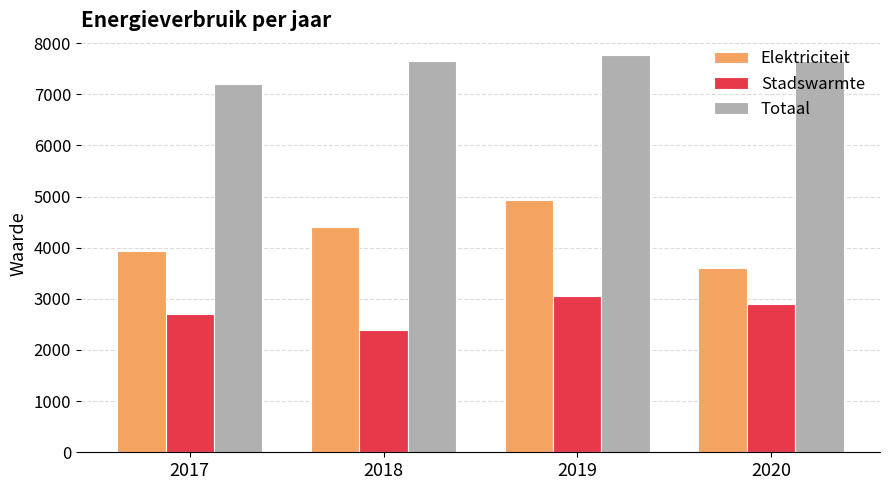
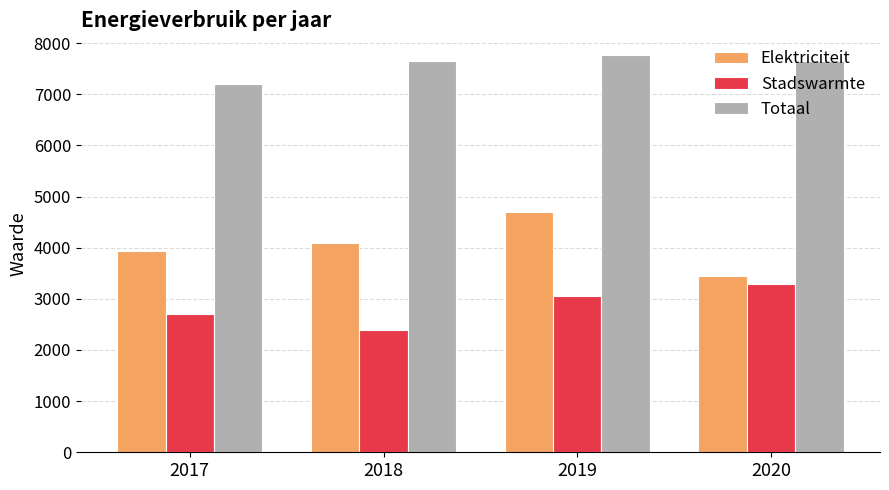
  {
    "Elektriciteit": {
      "2017": 3900,
-     "2018": 4400,
-     "2019": 4900,
-     "2020": 3600
+     "2018": 4100,
+     "2019": 4700,
+     "2020": 3400
    },
    "Stadswarmte": {
      "2017": 2700,
      "2018": 2400,
      "2019": 3100,
-     "2020": 2900
+     "2020": 3300
    },
    "Totaal": {
      "2017": 7200,
      "2018": 7700,
      "2019": 7800,
      "2020": 7700
    }
  }
